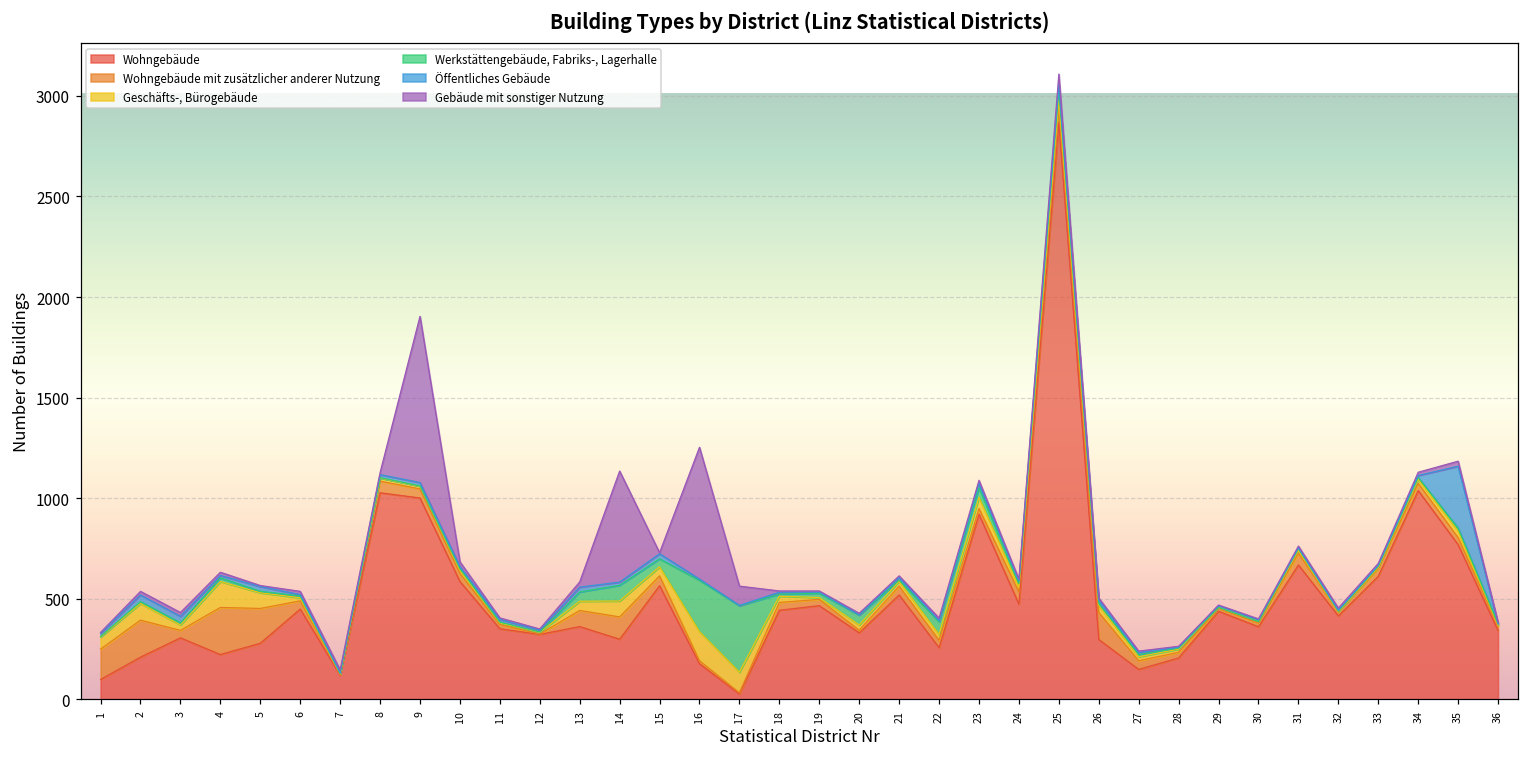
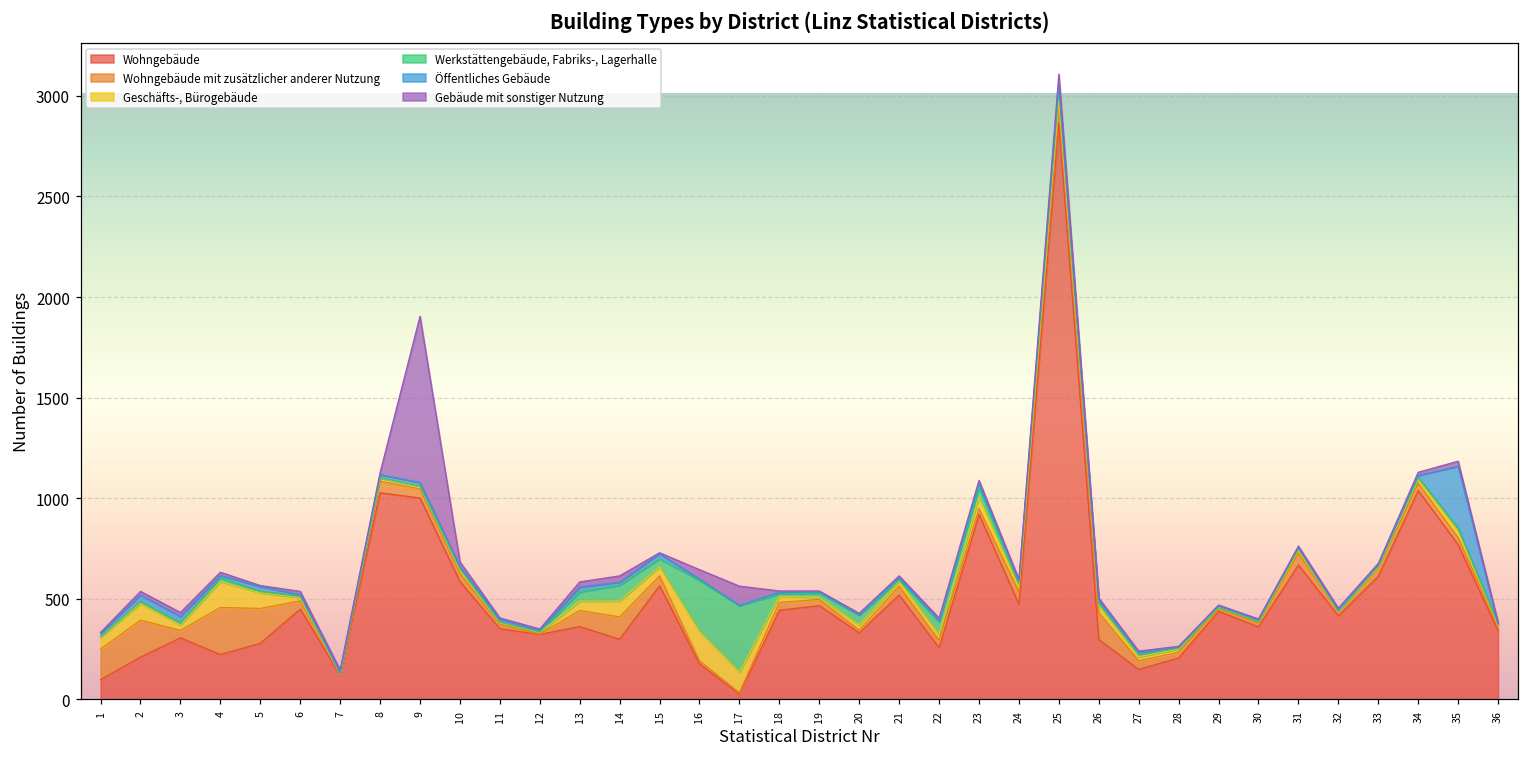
  {
    "Geschäfts-, Bürogebäude": {
      "4": 130,
      "13": 50,
      "14": 80,
      "15": 50,
      "16": 150,
      "17": 100,
      "20": 30,
      "22": 30,
      "23": 60,
      "24": 20,
      "25": 40
    },
    "Werkstättengebäude, Fabriks-, Lagerhalle": {
      "13": 50,
      "14": 80,
      "15": 40,
      "23": 50,
      "25": 50
    },
    "Öffentliches Gebäude": {
      "2": 30,
      "3": 30,
      "9": 20,
      "13": 20,
      "14": 20,
      "23": 20,
      "25": 30,
      "35": 310
    },
    "Gebäude mit sonstiger Nutzung": {
      "2": 20,
      "3": 20,
      "4": 20,
      "6": 20,
      "7": 20,
      "9": 830,
      "10": 20,
      "13": 30,
-     "14": 550,
-     "16": 660,
+     "14": 30,
+     "16": 50,
      "17": 100,
      "23": 20,
      "25": 50,
      "34": 20,
      "35": 30
    }
  }
